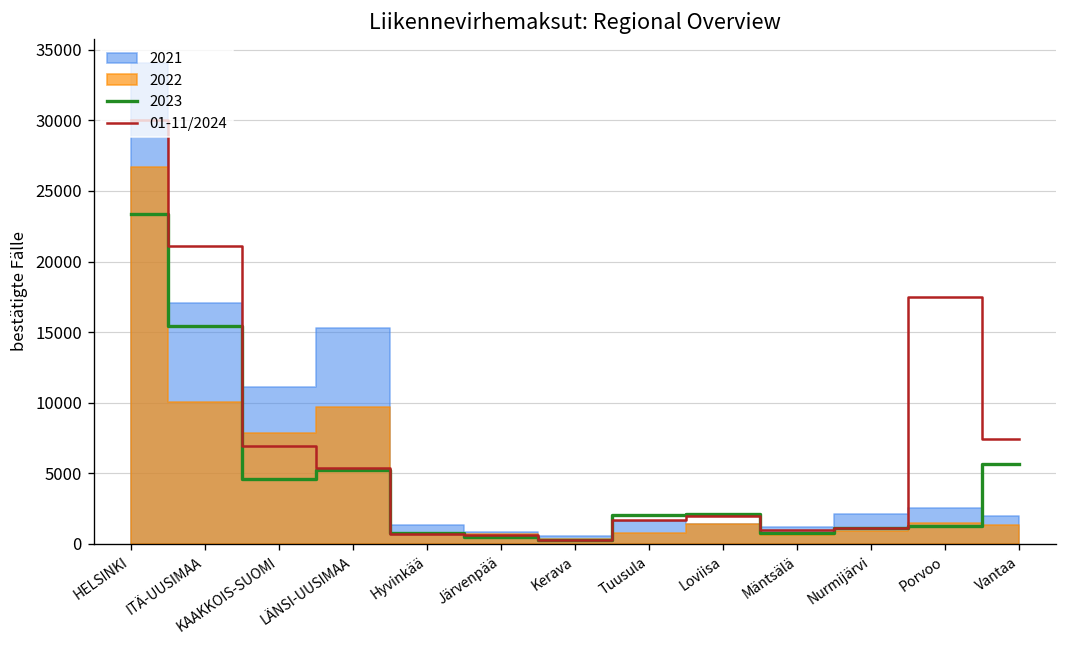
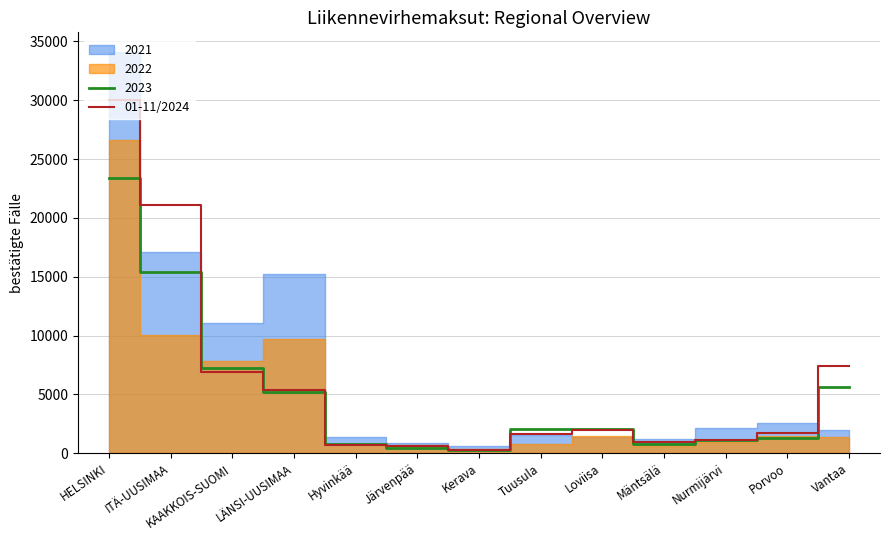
  {
    "2023": {
      "HELSINKI": 23400,
      "ITÄ-UUSIMAA": 15400,
-     "KAAKKOIS-SUOMI": 4600,
+     "KAAKKOIS-SUOMI": 7300,
      "Tuusula": 2000,
      "Porvoo": 1300,
      "Vantaa": 5600
    },
    "01-11/2024": {
      "ITÄ-UUSIMAA": 21100,
      "KAAKKOIS-SUOMI": 6900,
      "Tuusula": 1700,
-     "Porvoo": 17500,
+     "Porvoo": 1700,
      "Vantaa": 7400
    }
  }
